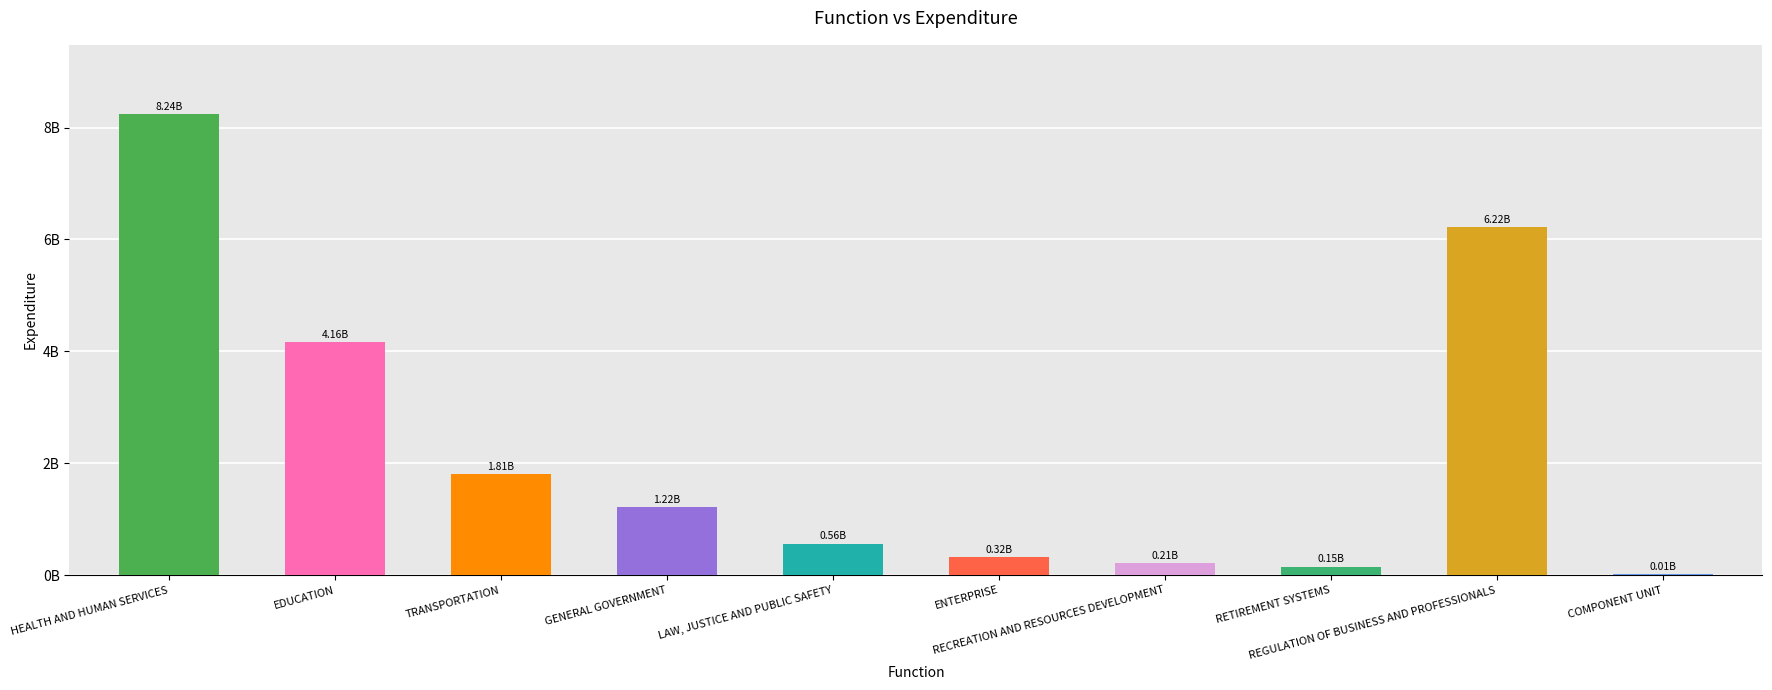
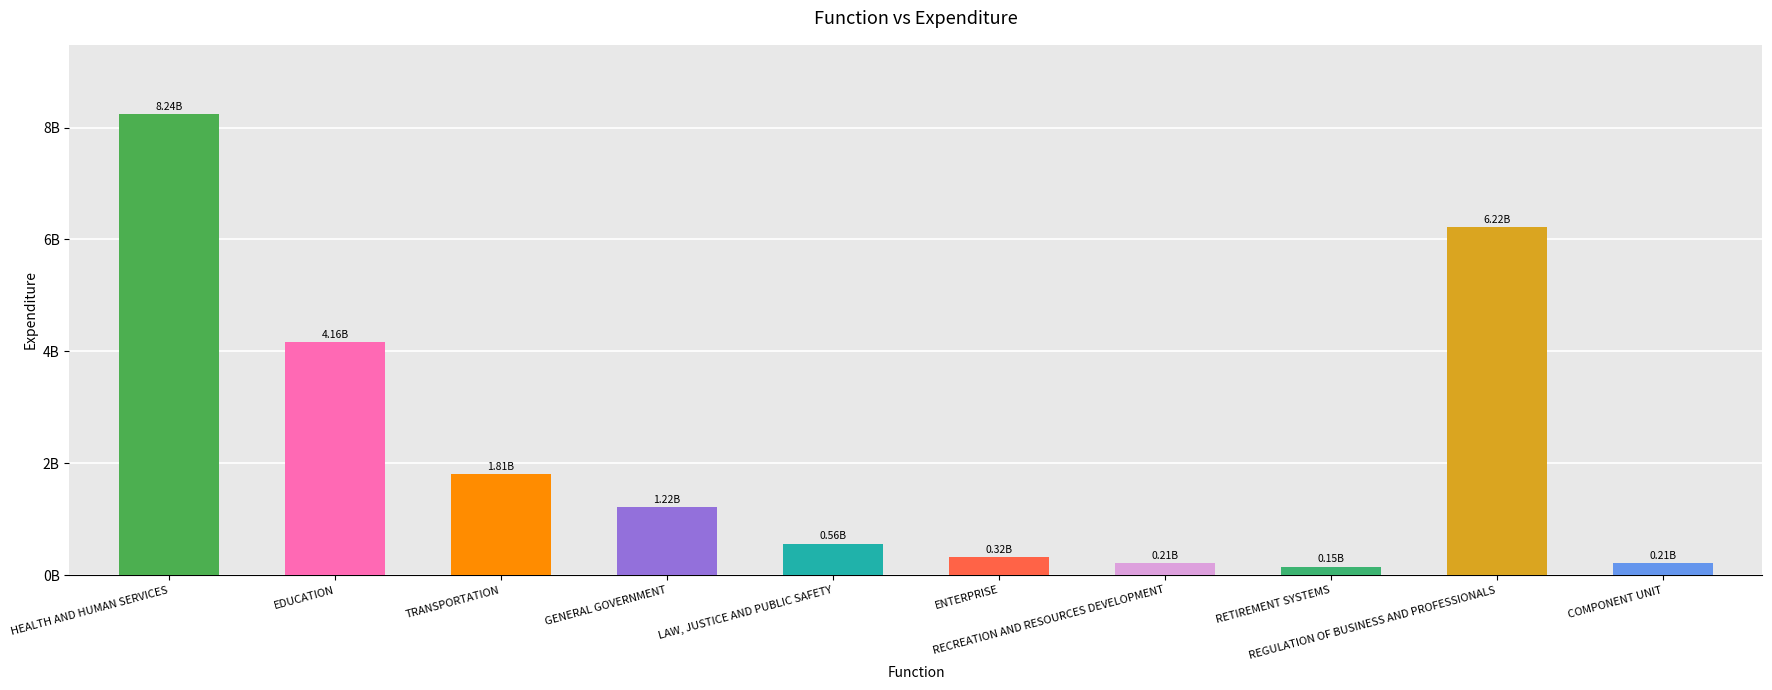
  {
    "HEALTH AND HUMAN SERVICES": "8.24B",
    "EDUCATION": "4.16B",
    "TRANSPORTATION": "1.81B",
    "GENERAL GOVERNMENT": "1.22B",
    "LAW, JUSTICE AND PUBLIC SAFETY": "0.56B",
    "ENTERPRISE": "0.32B",
    "RECREATION AND RESOURCES DEVELOPMENT": "0.21B",
    "RETIREMENT SYSTEMS": "0.15B",
    "REGULATION OF BUSINESS AND PROFESSIONALS": "6.22B",
-   "COMPONENT UNIT": "0.01B"
+   "COMPONENT UNIT": "0.21B"
  }
